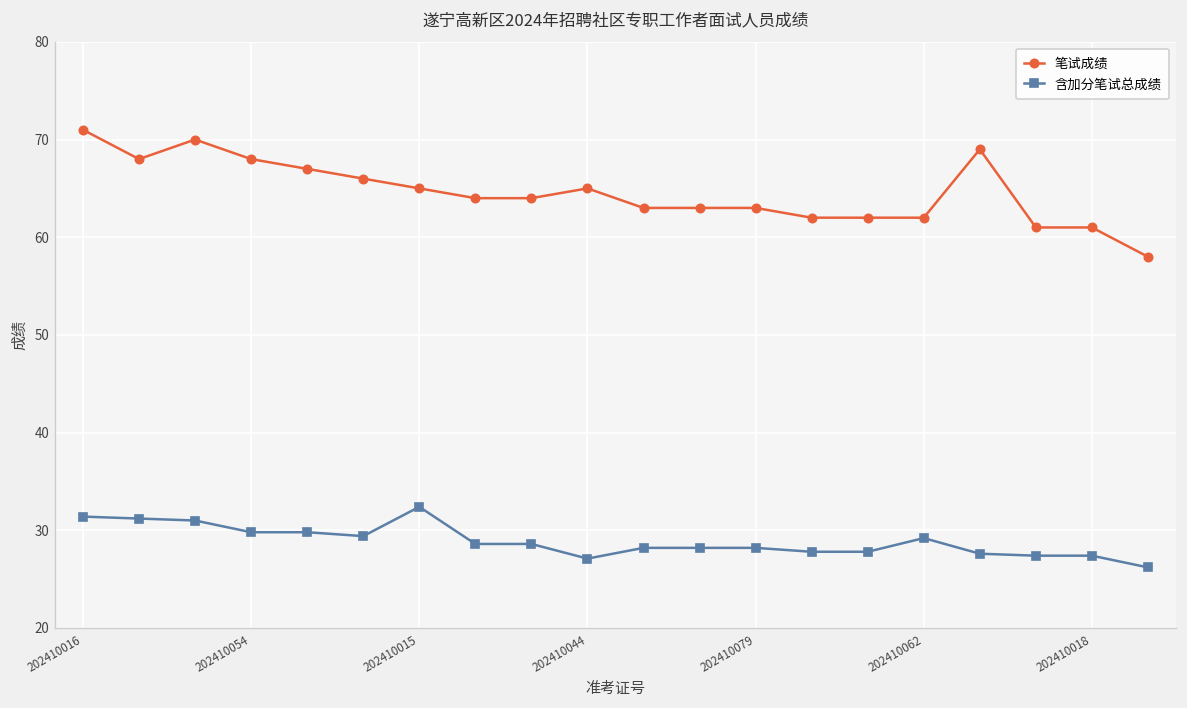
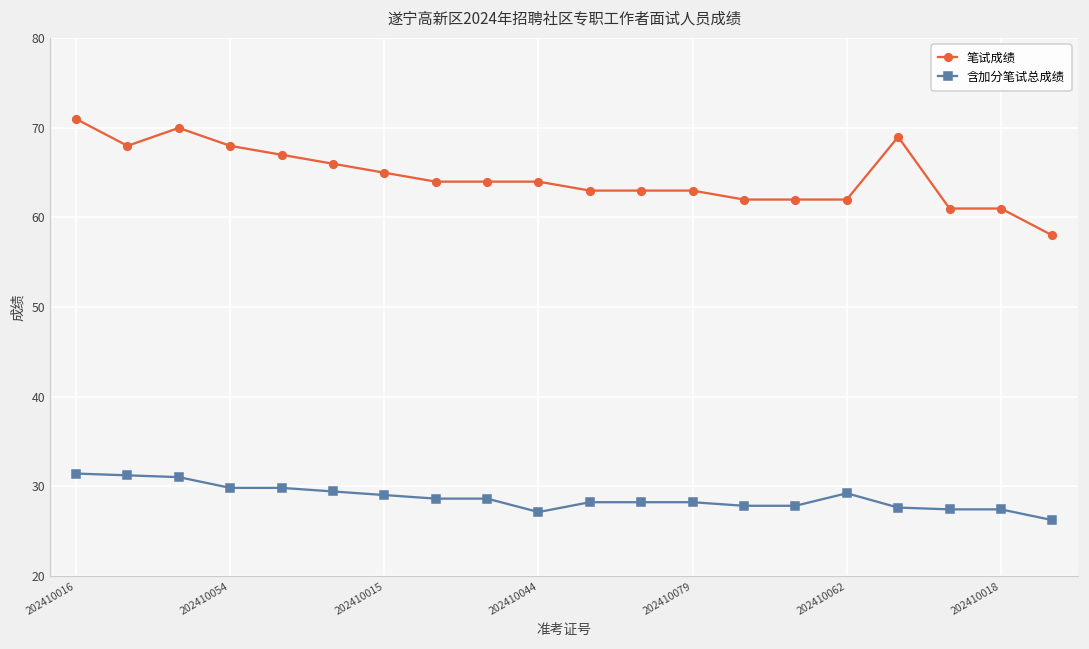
  {
    "笔试成绩": {
      "202410016": 71,
      "202410054": 68,
      "202410015": 65,
-     "202410044": 65,
+     "202410044": 64,
      "202410079": 63,
      "202410062": 62,
      "202410018": 61
    },
    "含加分笔试总成绩": {
      "202410016": 31,
      "202410054": 30,
-     "202410015": 32,
+     "202410015": 29,
      "202410044": 27,
      "202410079": 28,
      "202410062": 29,
      "202410018": 27
    }
  }
